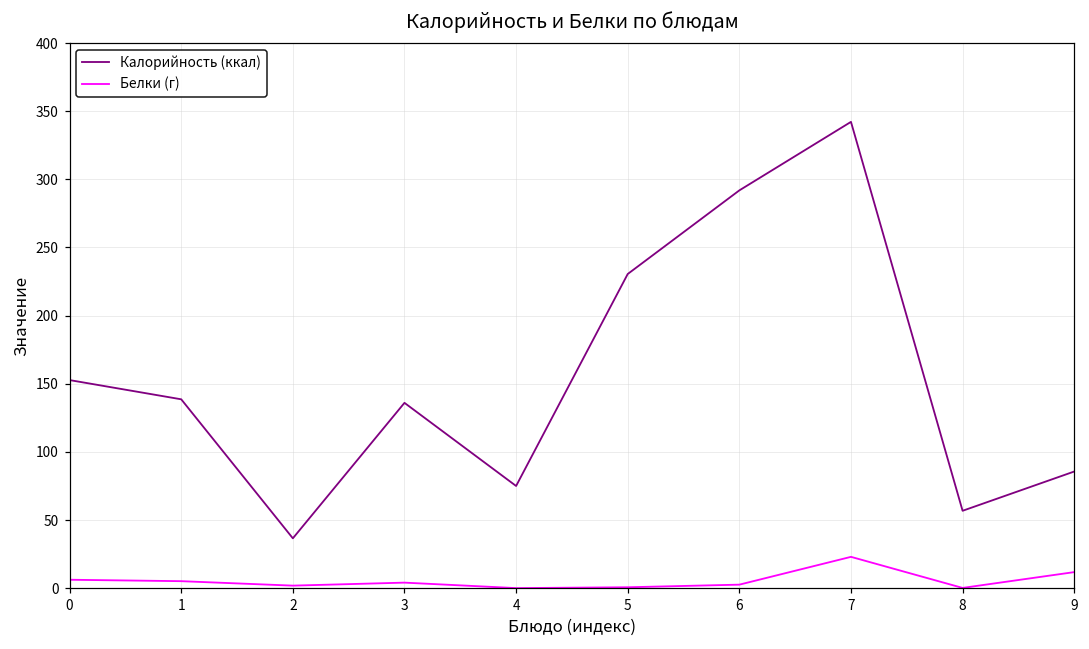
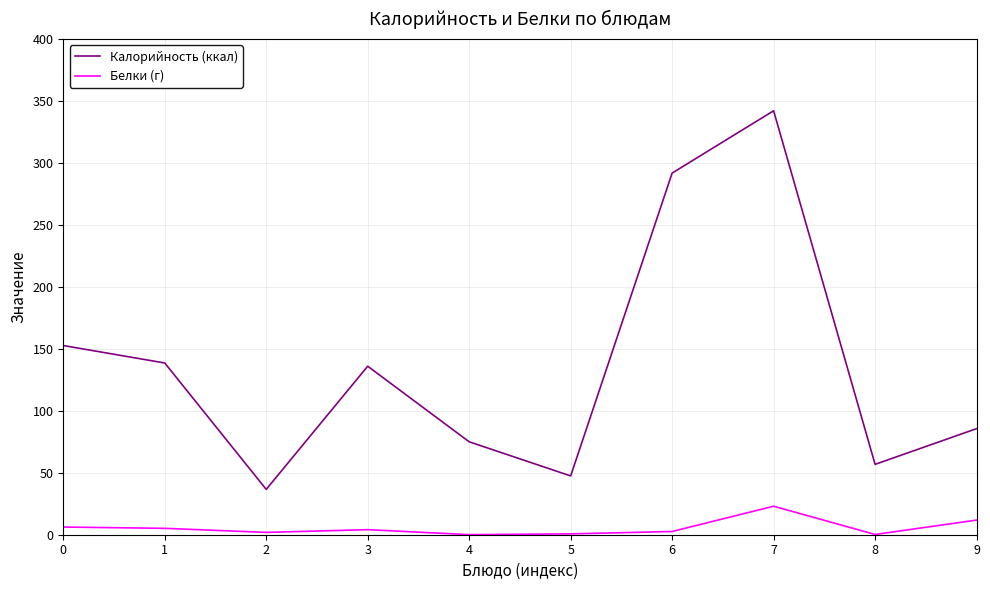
  {
    "Калорийность (ккал)": {
      "0": 153,
      "1": 139,
      "2": 37,
      "3": 136,
      "4": 75,
-     "5": 231,
+     "5": 47,
      "6": 292,
      "7": 342,
      "8": 57,
      "9": 86
    },
    "Белки (г)": {
      "0": 6,
      "1": 5,
      "2": 2,
      "3": 4,
      "4": 0,
      "5": 1,
      "6": 3,
      "7": 23,
      "8": 0,
      "9": 12
    }
  }
